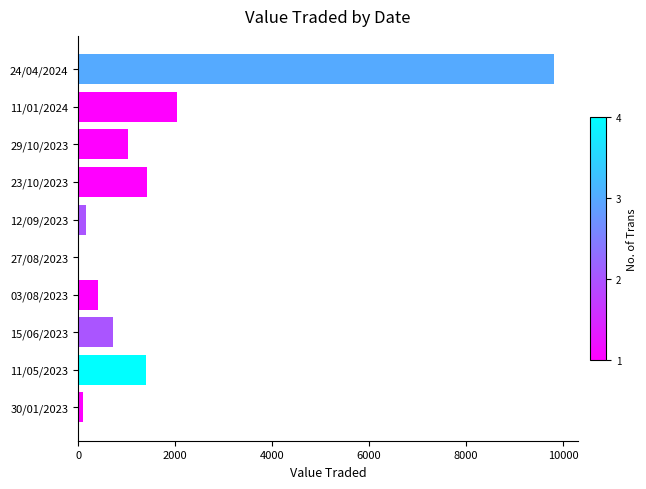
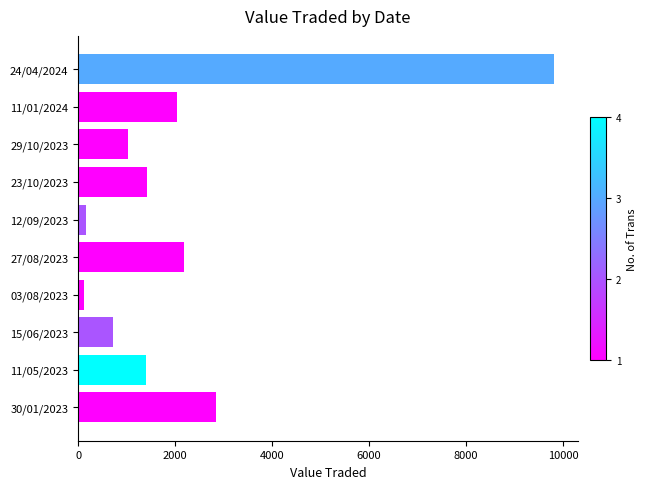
  {
    "24/04/2024": 9800,
    "11/01/2024": 2000,
    "29/10/2023": 1000,
    "23/10/2023": 1400,
    "12/09/2023": 200,
-   "27/08/2023": 0,
-   "03/08/2023": 400,
+   "27/08/2023": 2200,
+   "03/08/2023": 100,
    "15/06/2023": 700,
    "11/05/2023": 1400,
-   "30/01/2023": 100
+   "30/01/2023": 2800
  }
